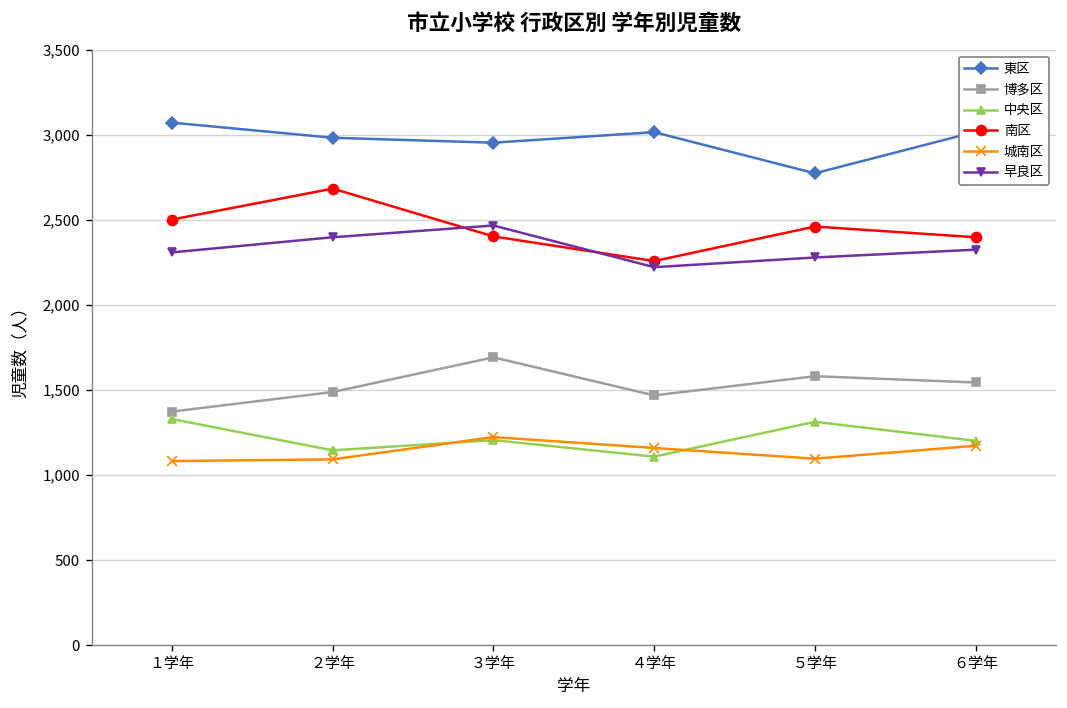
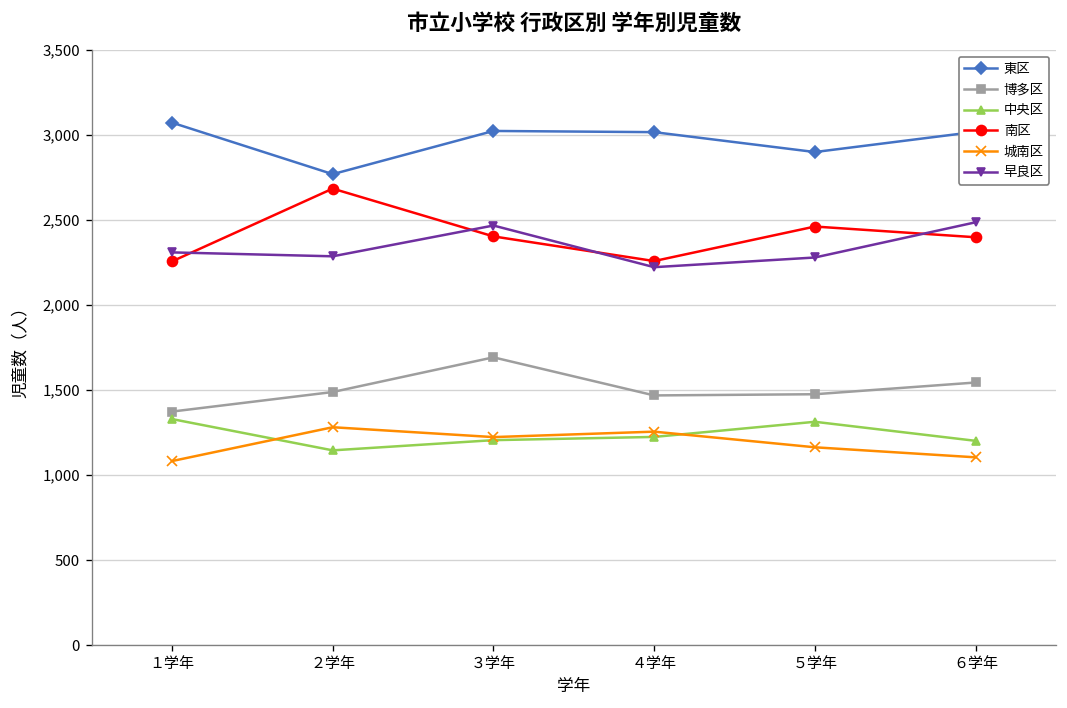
  {
    "東区": {
      "１学年": "3,070",
-     "２学年": "2,980",
-     "３学年": "2,960",
+     "２学年": "2,770",
+     "３学年": "3,020",
      "４学年": "3,020",
-     "５学年": "2,780"
+     "５学年": "2,900"
    },
    "博多区": {
      "１学年": "1,370",
      "２学年": "1,490",
      "３学年": "1,690",
      "４学年": "1,470",
-     "５学年": "1,580",
+     "５学年": "1,480",
      "６学年": "1,550"
    },
    "中央区": {
      "１学年": "1,330",
      "２学年": "1,150",
      "３学年": "1,210",
-     "４学年": "1,110",
+     "４学年": "1,230",
      "５学年": "1,310",
      "６学年": "1,200"
    },
    "南区": {
-     "１学年": "2,500",
+     "１学年": "2,260",
      "２学年": "2,690",
      "３学年": "2,400",
      "４学年": "2,260",
      "５学年": "2,460",
      "６学年": "2,400"
    },
    "城南区": {
      "１学年": "1,080",
-     "２学年": "1,090",
+     "２学年": "1,280",
      "３学年": "1,220",
-     "４学年": "1,160",
-     "５学年": "1,100",
-     "６学年": "1,170"
+     "４学年": "1,260",
+     "５学年": "1,160",
+     "６学年": "1,110"
    },
    "早良区": {
      "１学年": "2,310",
-     "２学年": "2,400",
+     "２学年": "2,290",
      "３学年": "2,470",
      "４学年": "2,220",
      "５学年": "2,280",
-     "６学年": "2,330"
+     "６学年": "2,490"
    }
  }
